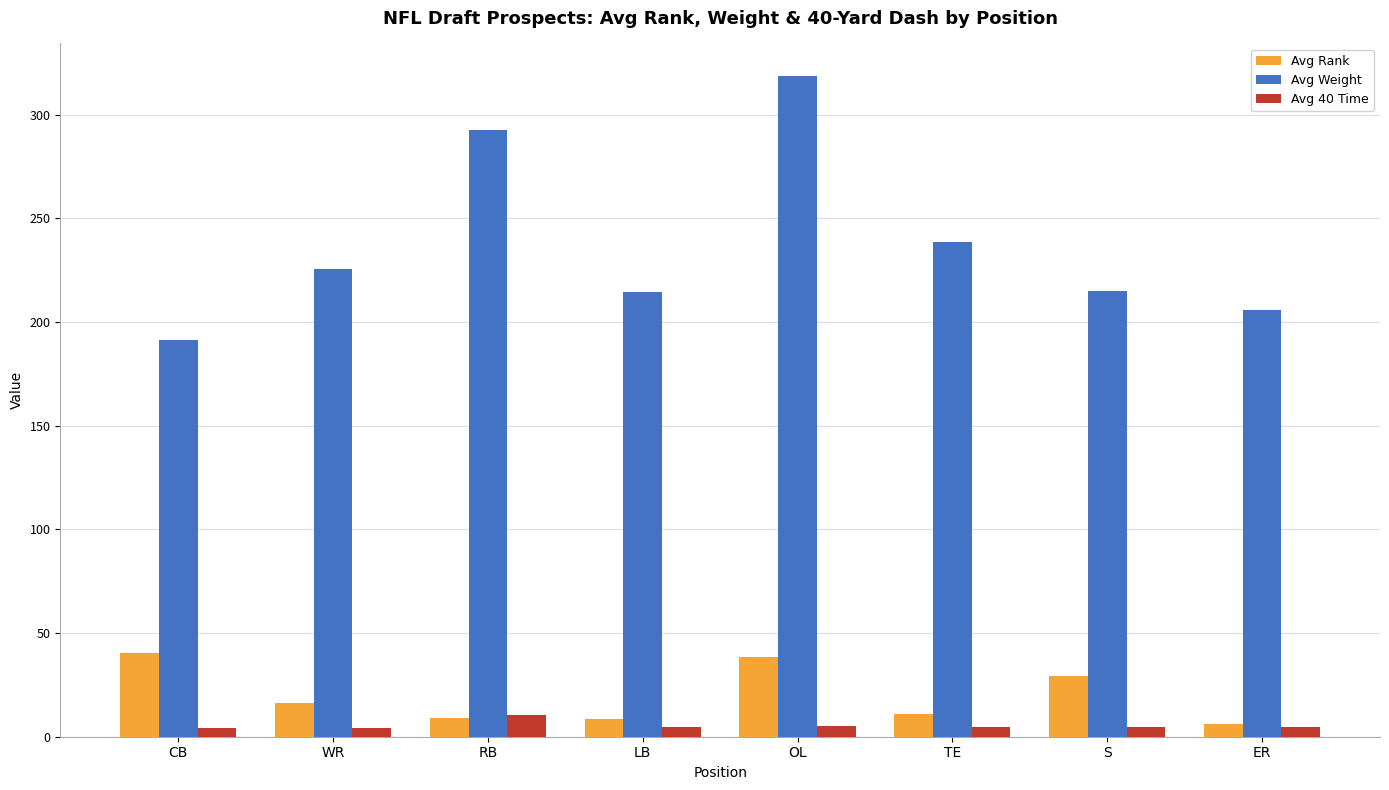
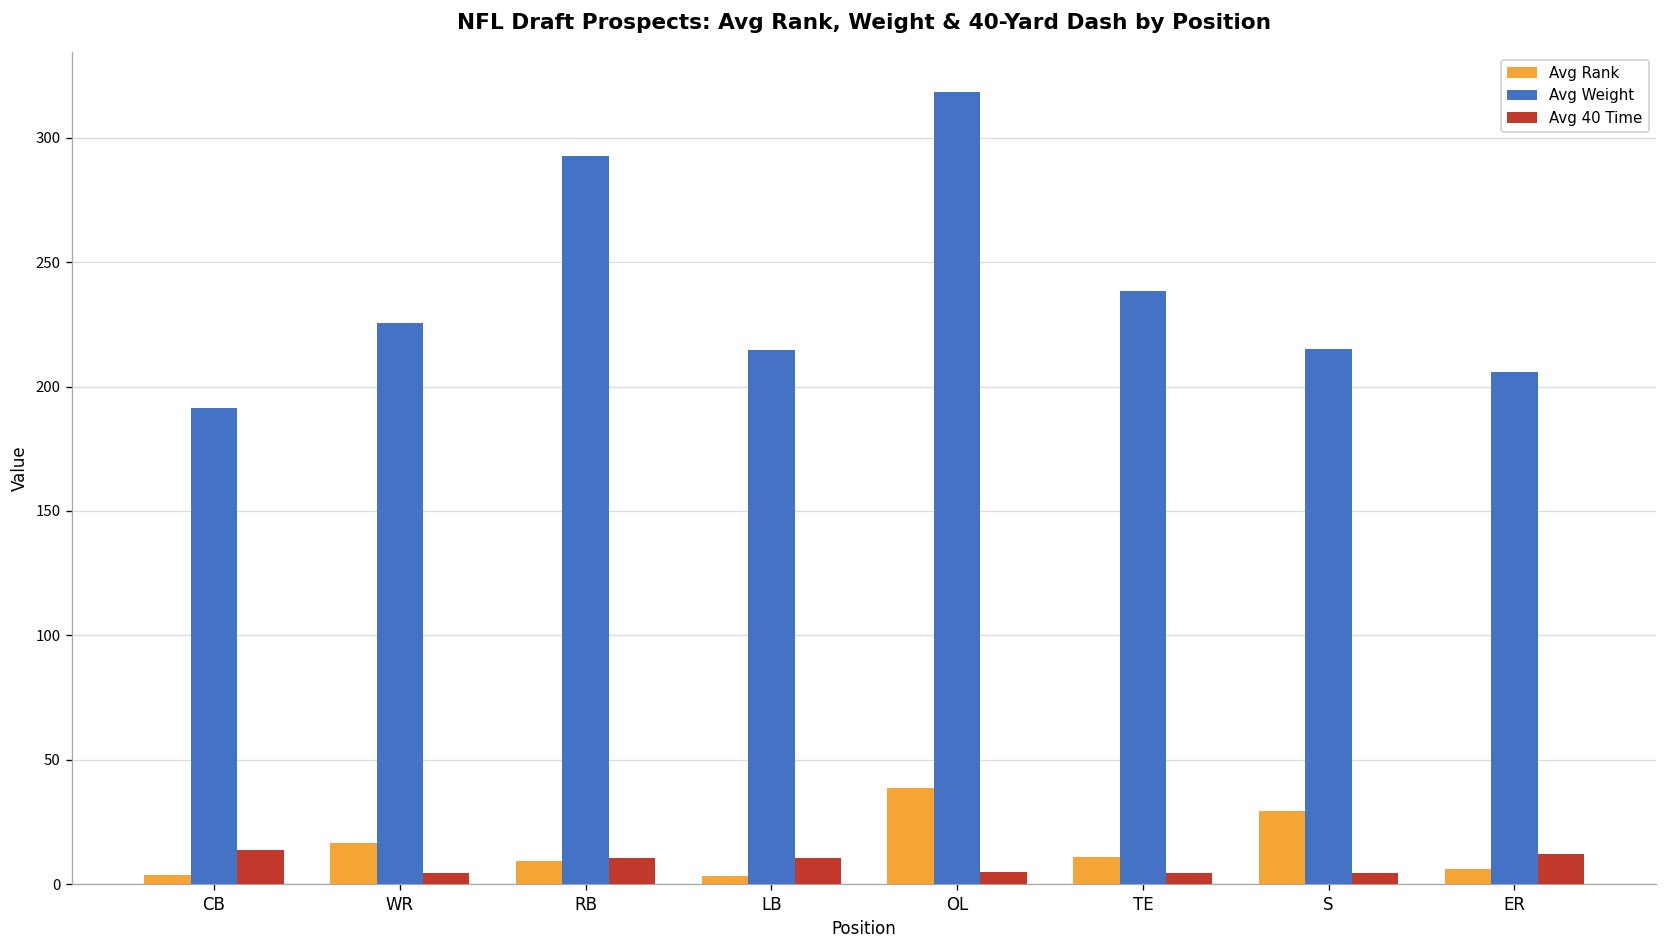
  {
    "Avg Rank": {
-     "CB": 40,
+     "CB": 4,
      "WR": 17,
      "RB": 9,
-     "LB": 9,
+     "LB": 3,
      "OL": 39,
      "TE": 11,
      "S": 29,
      "ER": 6
    },
    "Avg Weight": {
      "CB": 192,
      "WR": 225,
      "RB": 293,
      "LB": 215,
      "OL": 319,
      "TE": 239,
      "S": 215,
      "ER": 206
    },
    "Avg 40 Time": {
-     "CB": 4,
+     "CB": 14,
      "WR": 4,
      "RB": 11,
-     "LB": 4,
+     "LB": 11,
      "OL": 5,
      "TE": 5,
      "S": 5,
-     "ER": 4
+     "ER": 12
    }
  }
